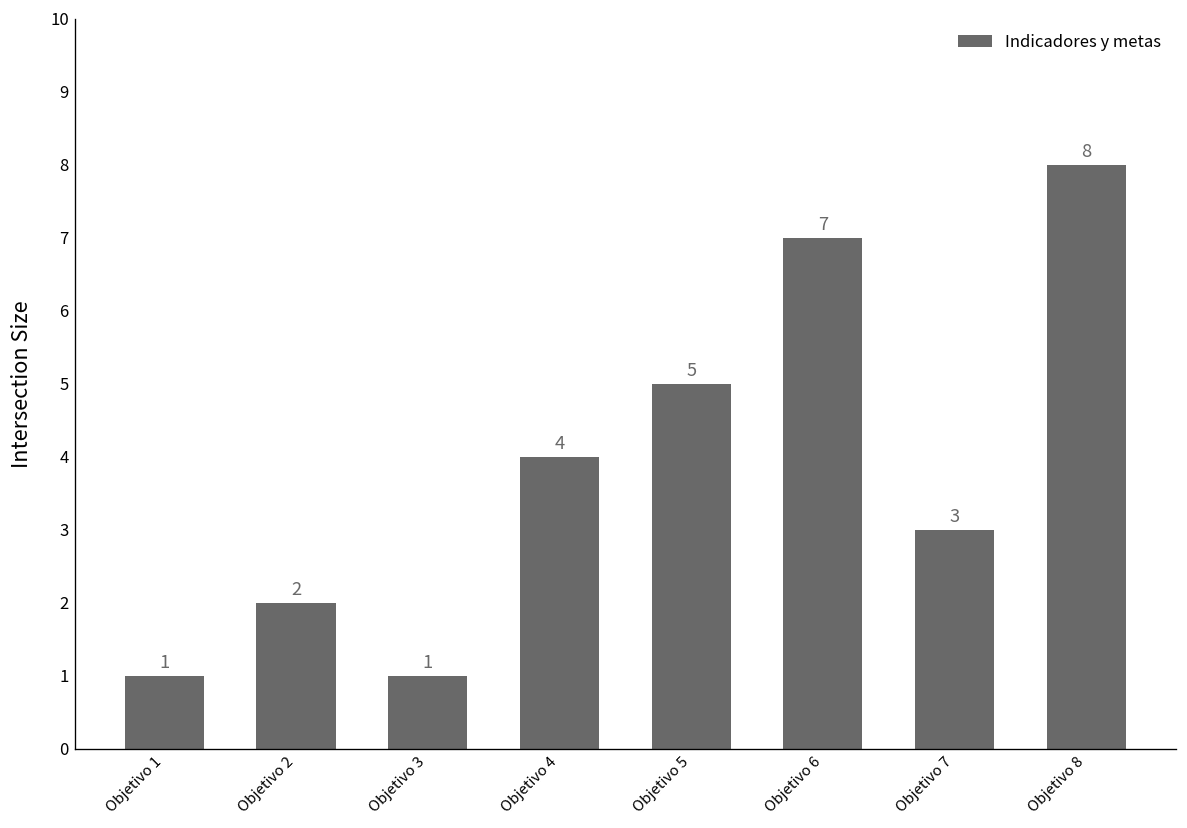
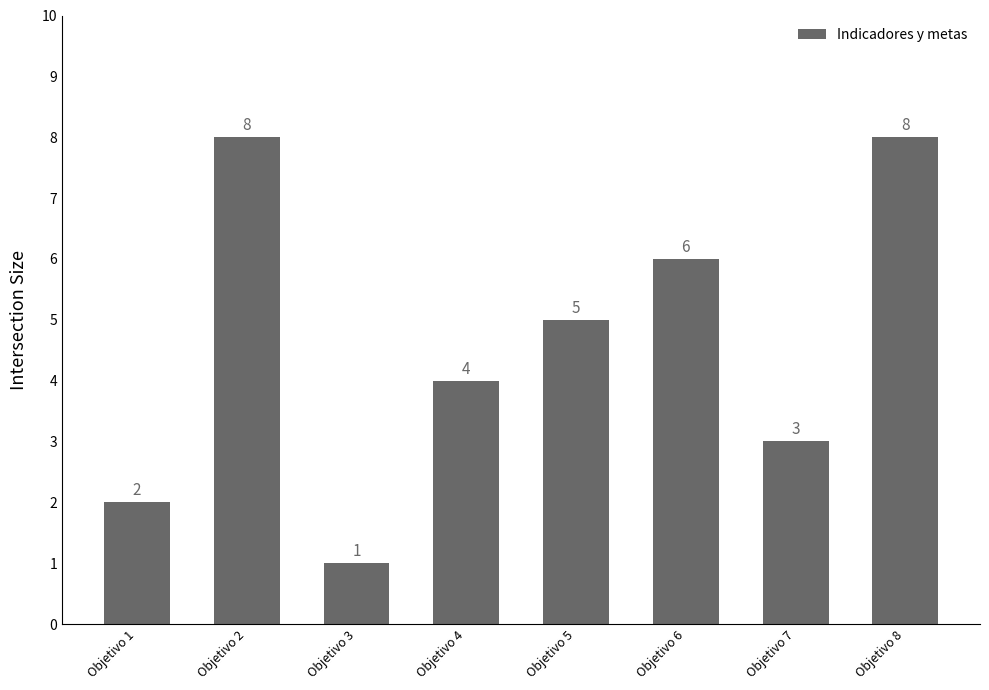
  {
-   "Objetivo 1": 1,
-   "Objetivo 2": 2,
+   "Objetivo 1": 2,
+   "Objetivo 2": 8,
    "Objetivo 3": 1,
    "Objetivo 4": 4,
    "Objetivo 5": 5,
-   "Objetivo 6": 7,
+   "Objetivo 6": 6,
    "Objetivo 7": 3,
    "Objetivo 8": 8
  }
